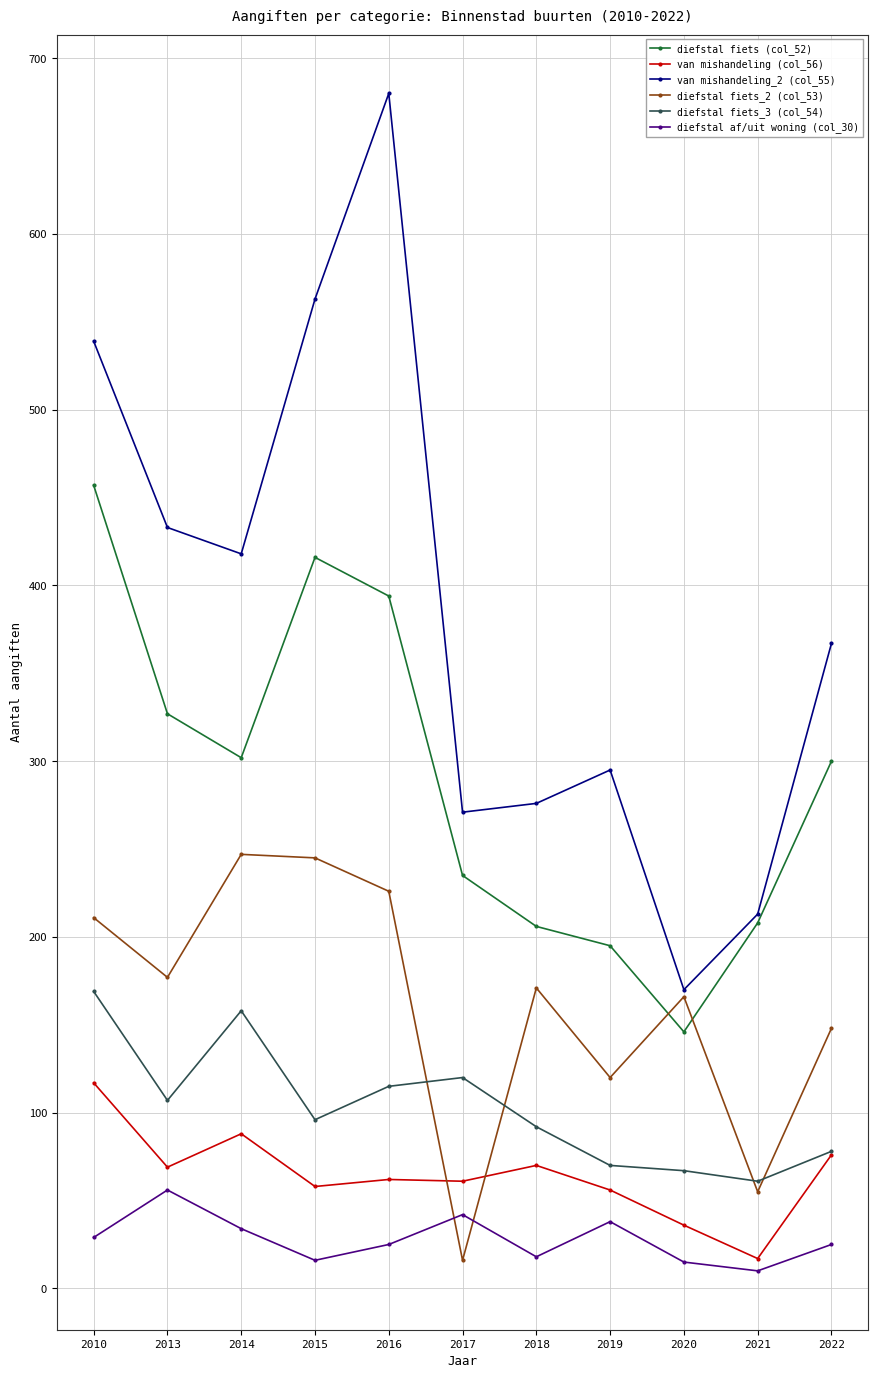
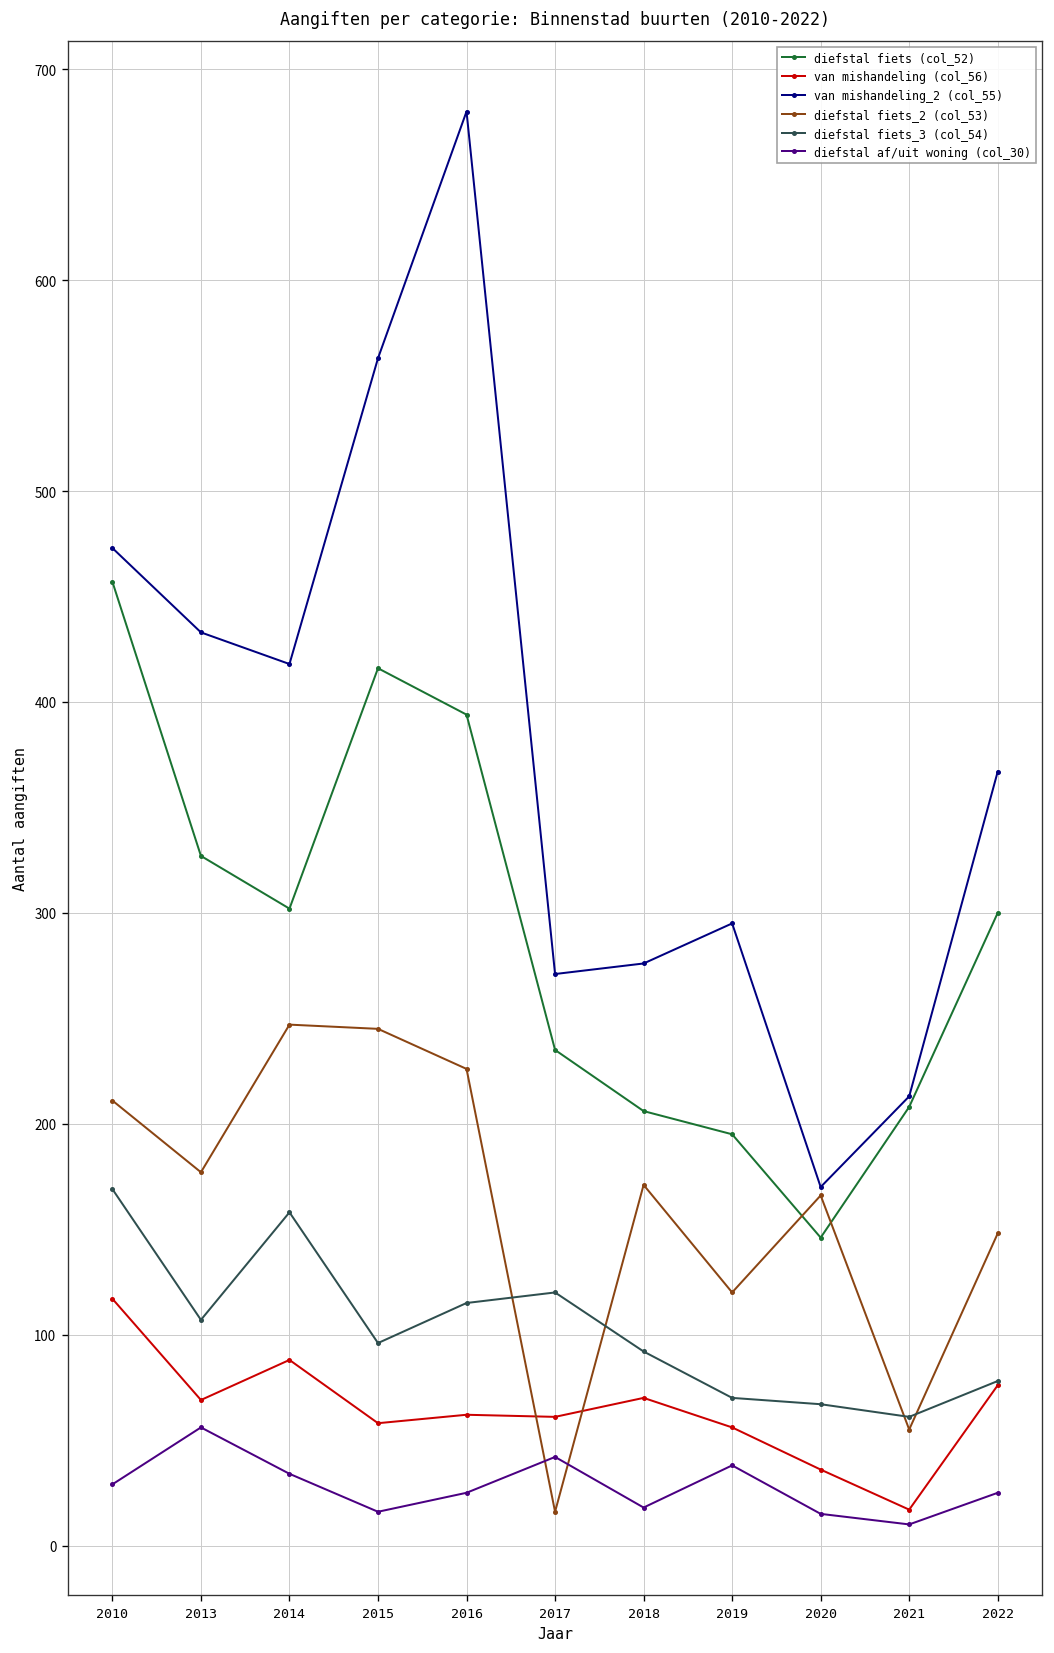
  {
    "van mishandeling (col_56)": {
      "2010": 117,
      "2013": 69,
      "2014": 88,
      "2015": 58,
      "2016": 62,
      "2017": 61,
      "2018": 70,
      "2019": 56,
      "2020": 36,
      "2021": 17,
      "2022": 76
    },
    "van mishandeling_2 (col_55)": {
-     "2010": 539,
+     "2010": 473,
      "2013": 433,
      "2014": 418,
      "2015": 563,
      "2016": 680,
      "2017": 271,
      "2018": 276,
      "2019": 295,
      "2020": 170,
      "2021": 213,
      "2022": 367
    },
    "diefstal fiets_2 (col_53)": {
      "2010": 211,
      "2013": 177,
      "2014": 247,
      "2015": 245,
      "2016": 226,
      "2017": 16,
      "2018": 171,
      "2019": 120,
      "2020": 166,
      "2021": 55,
      "2022": 148
    },
    "diefstal af/uit woning (col_30)": {
      "2010": 29,
      "2013": 56,
      "2014": 34,
      "2015": 16,
      "2016": 25,
      "2017": 42,
      "2018": 18,
      "2019": 38,
      "2020": 15,
      "2021": 10,
      "2022": 25
    }
  }
